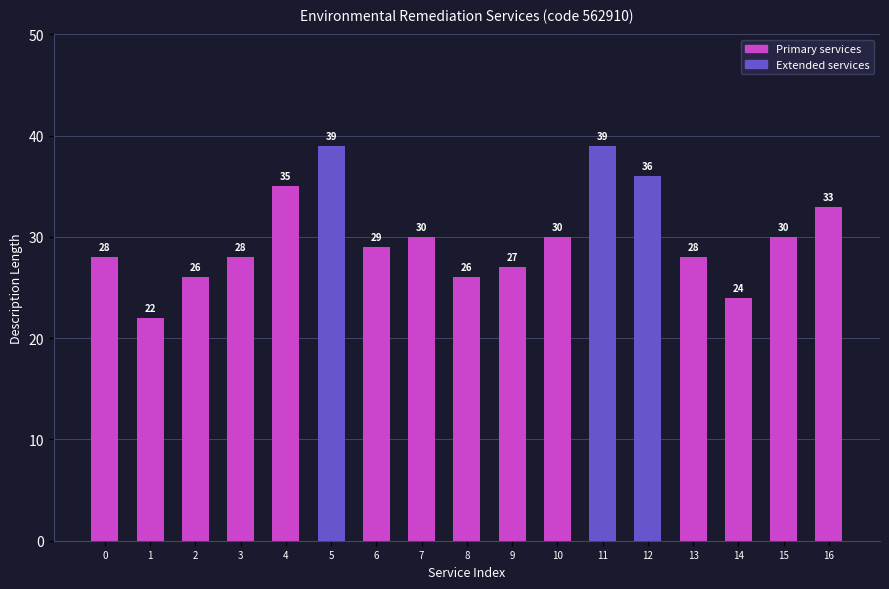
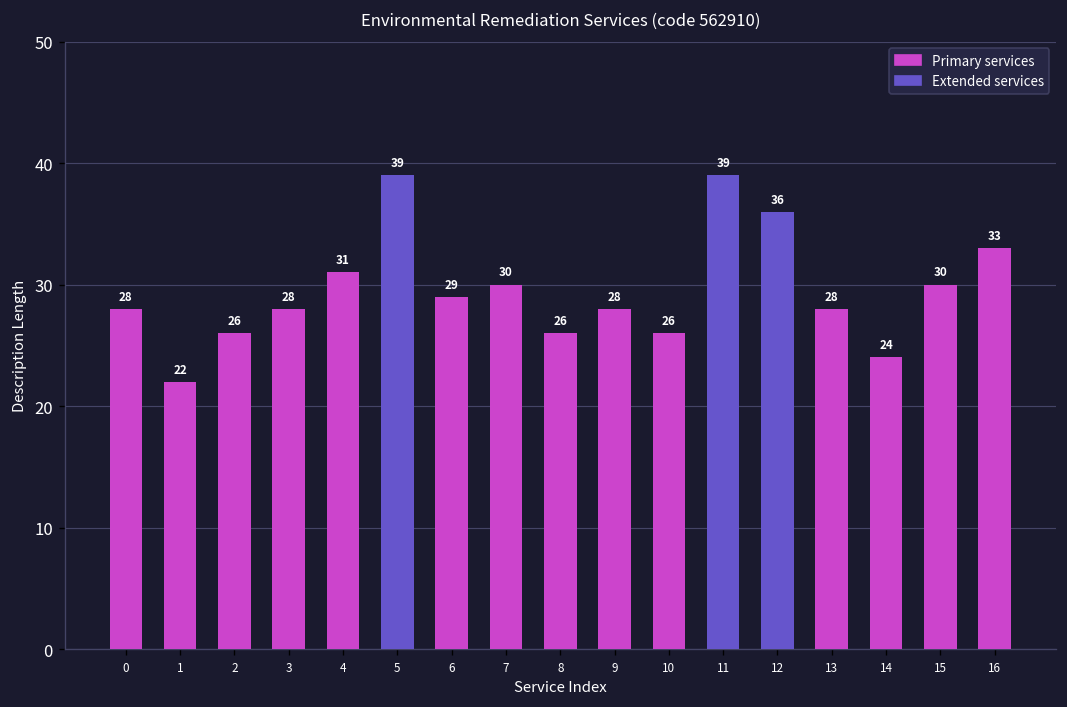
  {
    "0": 28,
    "1": 22,
    "2": 26,
    "3": 28,
-   "4": 35,
+   "4": 31,
    "5": 39,
    "6": 29,
    "7": 30,
    "8": 26,
-   "9": 27,
-   "10": 30,
+   "9": 28,
+   "10": 26,
    "11": 39,
    "12": 36,
    "13": 28,
    "14": 24,
    "15": 30,
    "16": 33
  }
